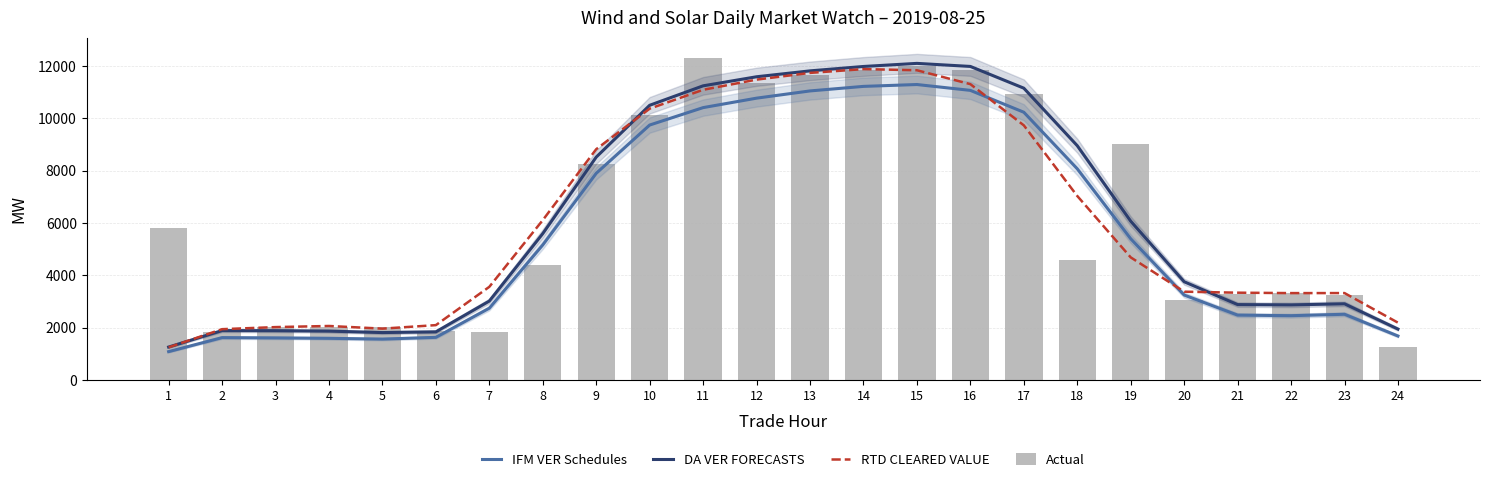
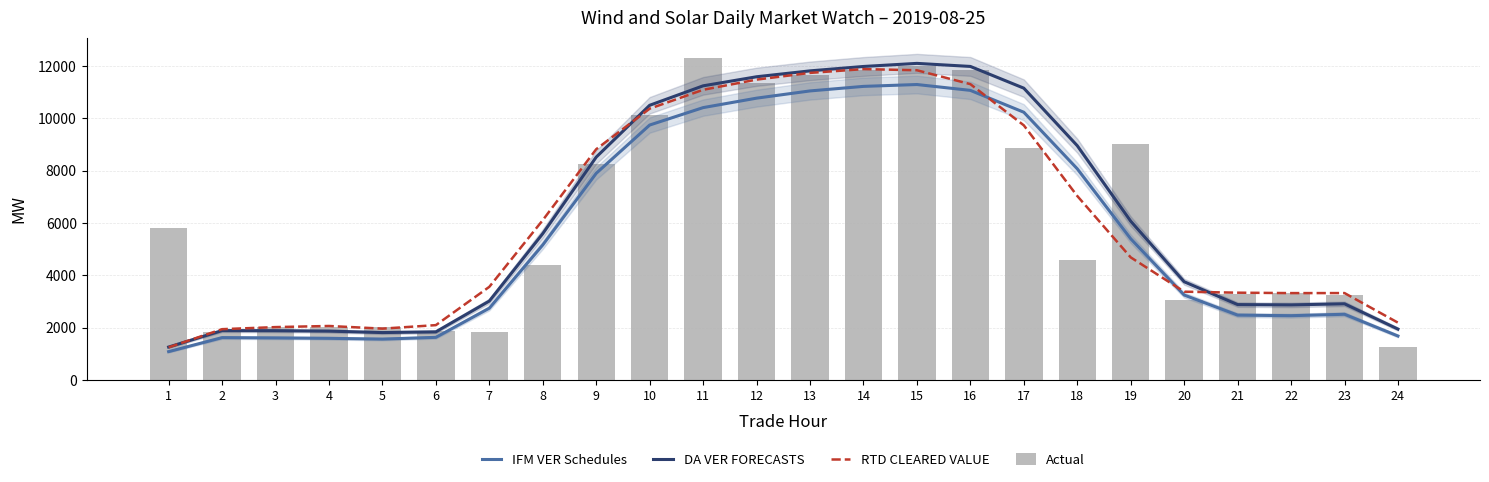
  {
    "Actual": {
      "1": 5800,
      "2": 1800,
      "3": 2000,
      "4": 2000,
      "5": 2000,
      "6": 1900,
      "7": 1800,
      "8": 4400,
      "9": 8300,
      "10": 10100,
      "11": 12300,
      "12": 11400,
      "13": 11700,
      "14": 11800,
      "15": 12000,
      "16": 11900,
-     "17": 10900,
+     "17": 8900,
      "18": 4600,
      "19": 9000,
      "20": 3000,
      "21": 3300,
      "22": 3300,
      "23": 3200,
      "24": 1300
    },
    "RTD CLEARED VALUE": {
      "4": 2100,
      "5": 2000,
      "6": 2100,
      "7": 3600,
      "8": 6100,
      "10": 10400,
      "11": 11100,
      "12": 11500,
      "14": 11900,
      "15": 11800,
      "17": 9700,
      "18": 7000,
      "19": 4700,
      "21": 3300,
      "22": 3300,
      "23": 3300,
      "24": 2200
    }
  }
